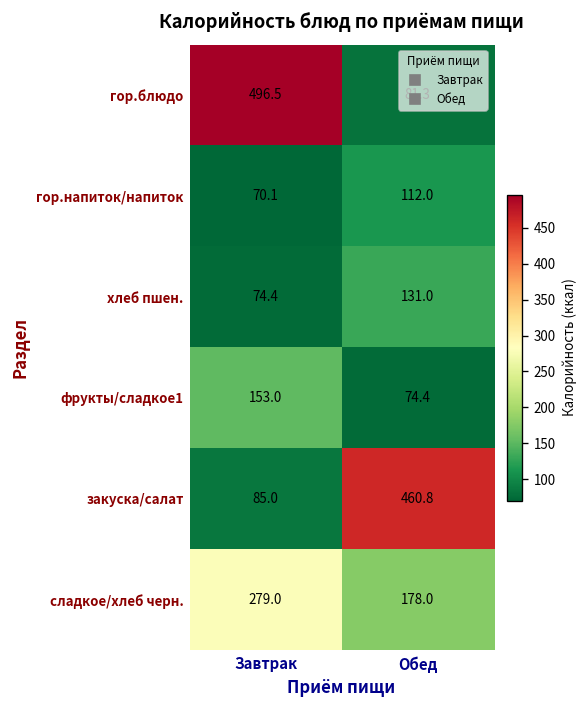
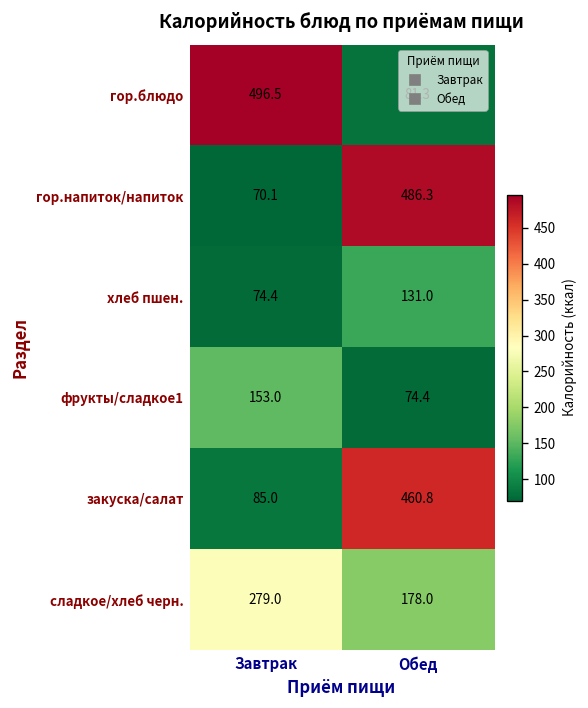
  {
    "гор.блюдо": {
      "Завтрак": 496.5
    },
    "гор.напиток/напиток": {
      "Завтрак": 70.1,
-     "Обед": 112.0
+     "Обед": 486.3
    },
    "хлеб пшен.": {
      "Завтрак": 74.4,
      "Обед": 131.0
    },
    "фрукты/сладкое1": {
      "Завтрак": 153.0,
      "Обед": 74.4
    },
    "закуска/салат": {
      "Завтрак": 85.0,
      "Обед": 460.8
    },
    "сладкое/хлеб черн.": {
      "Завтрак": 279.0,
      "Обед": 178.0
    }
  }
